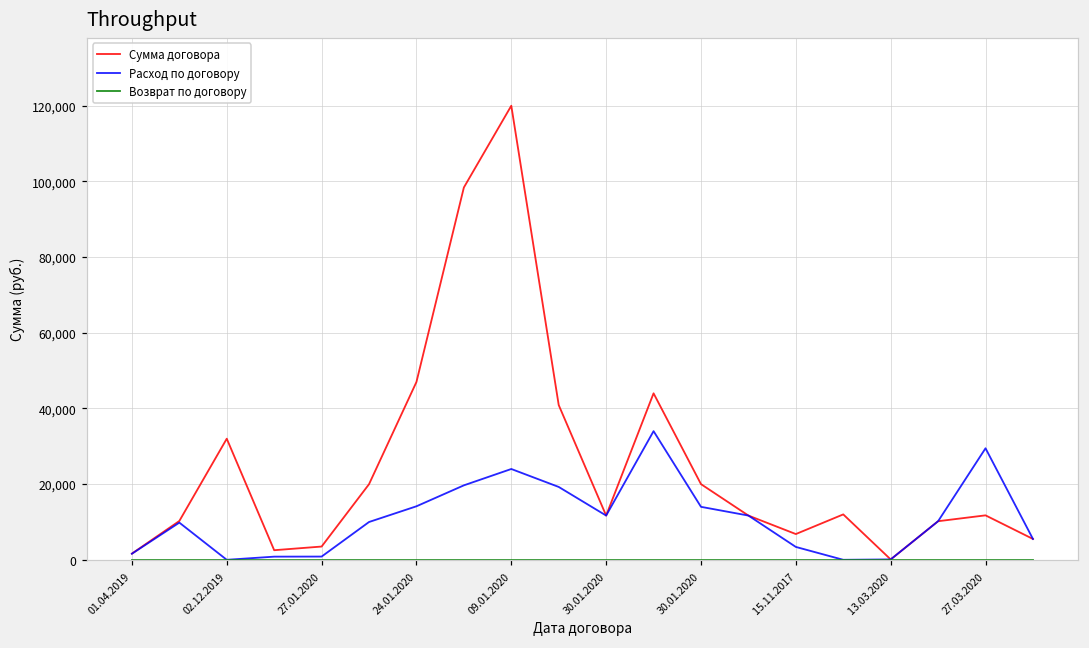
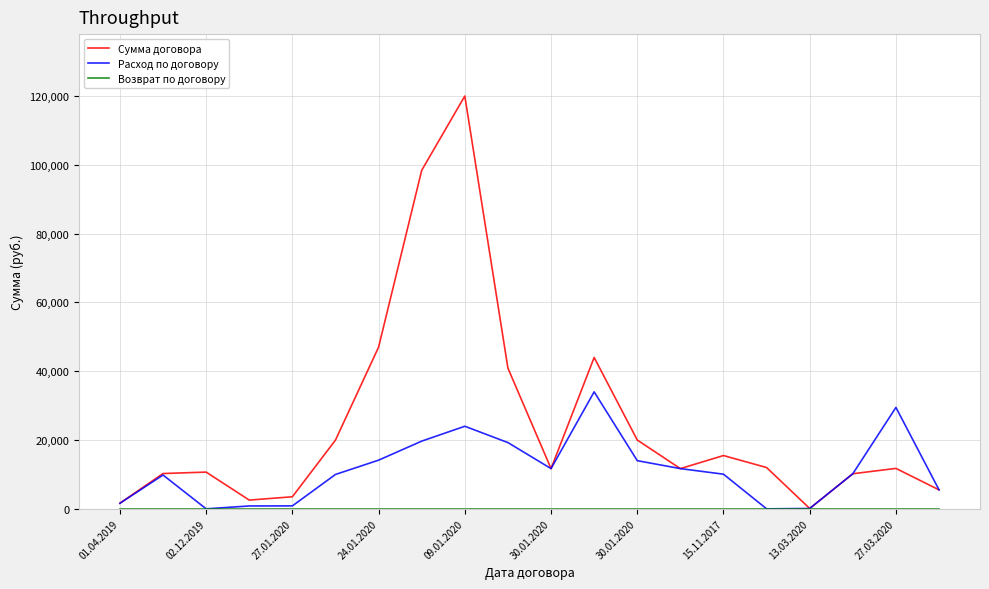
  {
    "Сумма договора": {
-     "02.12.2019": "32,000",
-     "15.11.2017": "7,000",
+     "02.12.2019": "11,000",
+     "15.11.2017": "15,000",
      "27.03.2020": "12,000"
    },
    "Расход по договору": {
-     "15.11.2017": "3,000",
+     "15.11.2017": "10,000",
      "27.03.2020": "29,000"
    },
    "Возврат по договору": {
      "15.11.2017": "0",
      "27.03.2020": "0"
    }
  }
